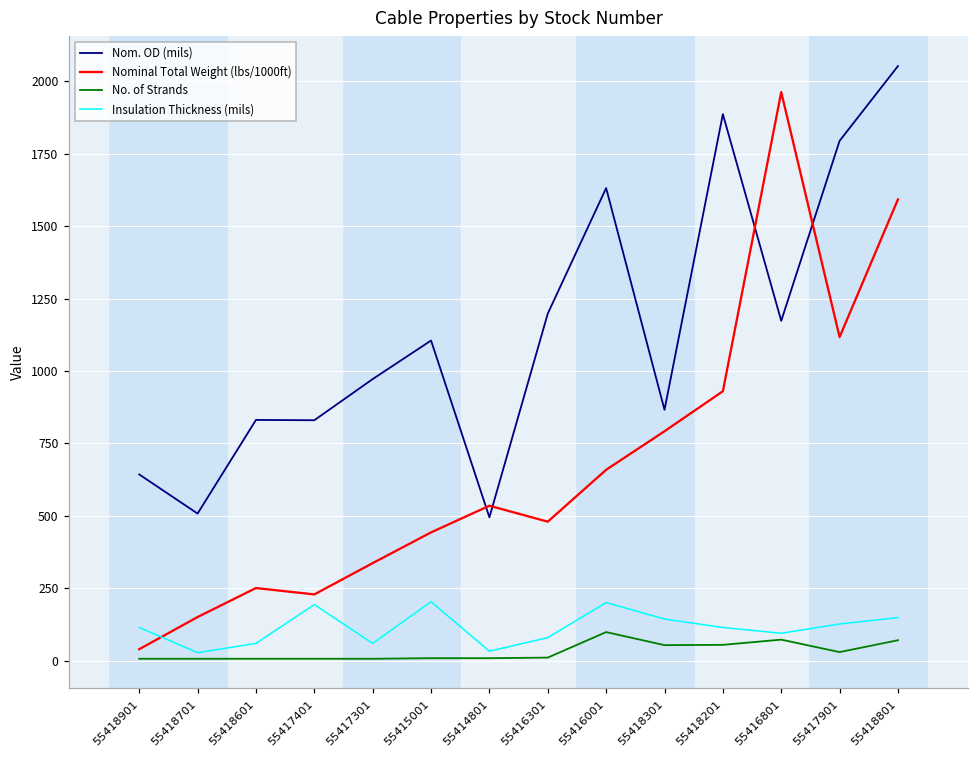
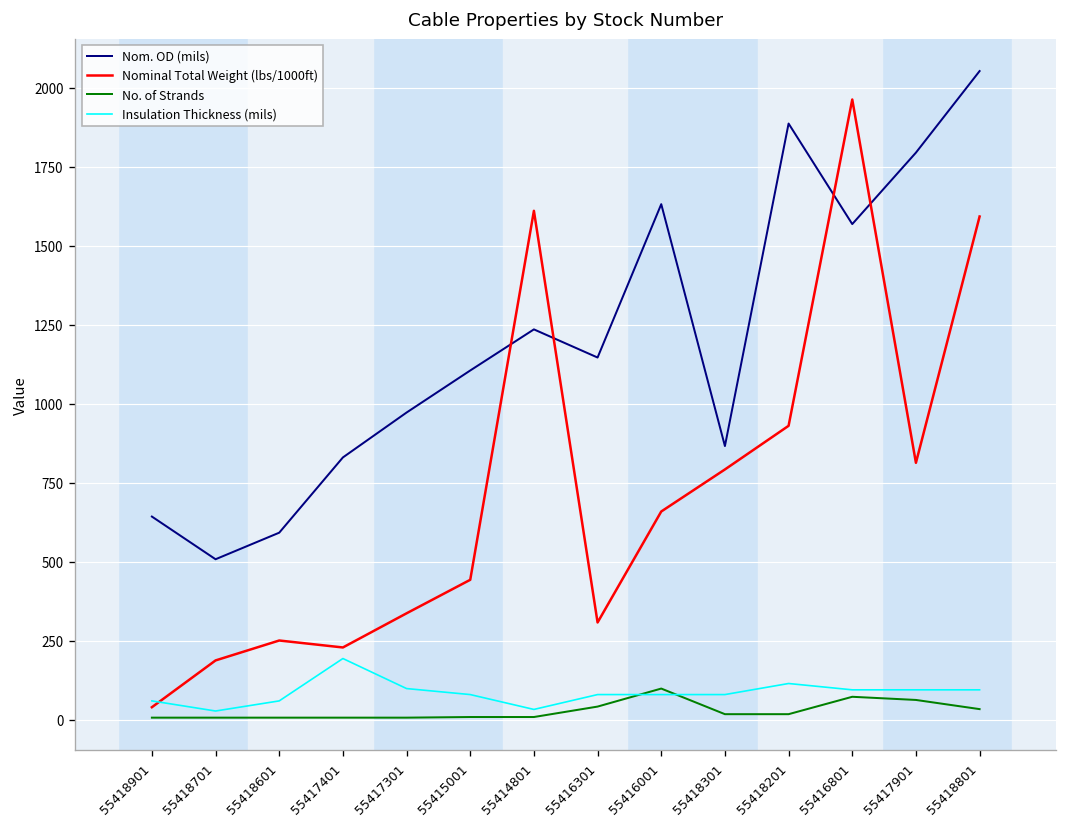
  {
    "Nom. OD (mils)": {
      "55418901": 640,
      "55418701": 510,
-     "55418601": 830,
+     "55418601": 590,
      "55417401": 830,
      "55417301": 970,
      "55415001": 1110,
-     "55414801": 500,
-     "55416301": 1200,
+     "55414801": 1240,
+     "55416301": 1150,
      "55416001": 1630,
      "55418301": 870,
      "55418201": 1890,
-     "55416801": 1170,
+     "55416801": 1570,
      "55417901": 1790,
      "55418801": 2050
    },
    "Nominal Total Weight (lbs/1000ft)": {
      "55418901": 40,
-     "55418701": 150,
+     "55418701": 190,
      "55418601": 250,
      "55417401": 230,
      "55417301": 340,
      "55415001": 440,
-     "55414801": 540,
-     "55416301": 480,
+     "55414801": 1610,
+     "55416301": 310,
      "55416001": 660,
      "55418301": 790,
      "55418201": 930,
      "55416801": 1960,
-     "55417901": 1120,
+     "55417901": 810,
      "55418801": 1590
    },
    "No. of Strands": {
      "55418901": 10,
      "55418701": 10,
      "55418601": 10,
      "55417401": 10,
      "55417301": 10,
      "55415001": 10,
      "55414801": 10,
-     "55416301": 10,
+     "55416301": 40,
      "55416001": 100,
-     "55418301": 50,
-     "55418201": 60,
+     "55418301": 20,
+     "55418201": 20,
      "55416801": 70,
-     "55417901": 30,
-     "55418801": 70
+     "55417901": 60,
+     "55418801": 30
    },
    "Insulation Thickness (mils)": {
-     "55418901": 120,
+     "55418901": 60,
      "55418701": 30,
      "55418601": 60,
      "55417401": 190,
-     "55417301": 60,
-     "55415001": 200,
+     "55417301": 100,
+     "55415001": 80,
      "55414801": 30,
      "55416301": 80,
-     "55416001": 200,
-     "55418301": 140,
+     "55416001": 80,
+     "55418301": 80,
      "55418201": 120,
      "55416801": 100,
-     "55417901": 130,
-     "55418801": 150
+     "55417901": 100,
+     "55418801": 100
    }
  }
